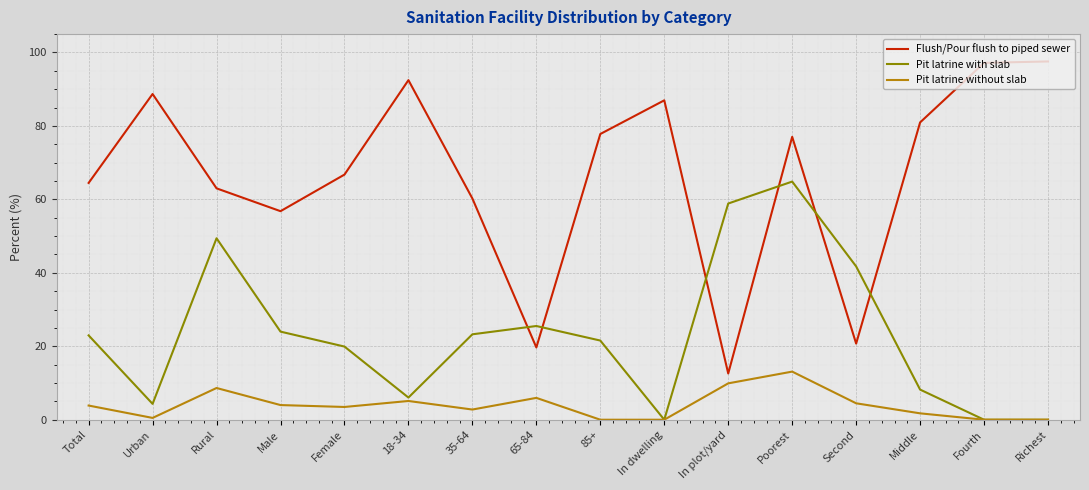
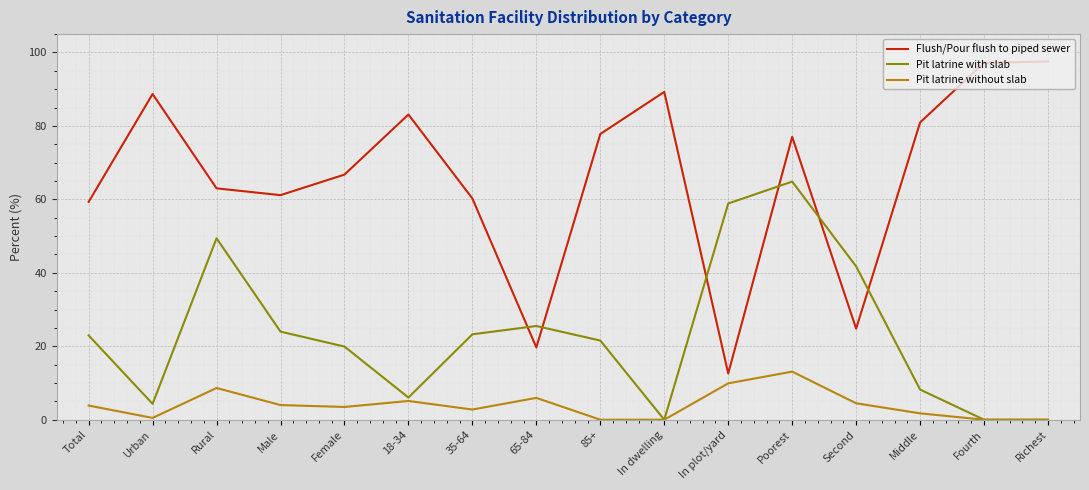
  {
    "Flush/Pour flush to piped sewer": {
-     "Total": 64,
+     "Total": 59,
      "Urban": 89,
      "Rural": 63,
-     "Male": 57,
+     "Male": 61,
      "Female": 67,
-     "18-34": 92,
+     "18-34": 83,
      "35-64": 60,
      "65-84": 20,
      "85+": 78,
-     "In dwelling": 87,
+     "In dwelling": 89,
      "In plot/yard": 13,
      "Poorest": 77,
-     "Second": 21,
+     "Second": 25,
      "Middle": 81
    }
  }
